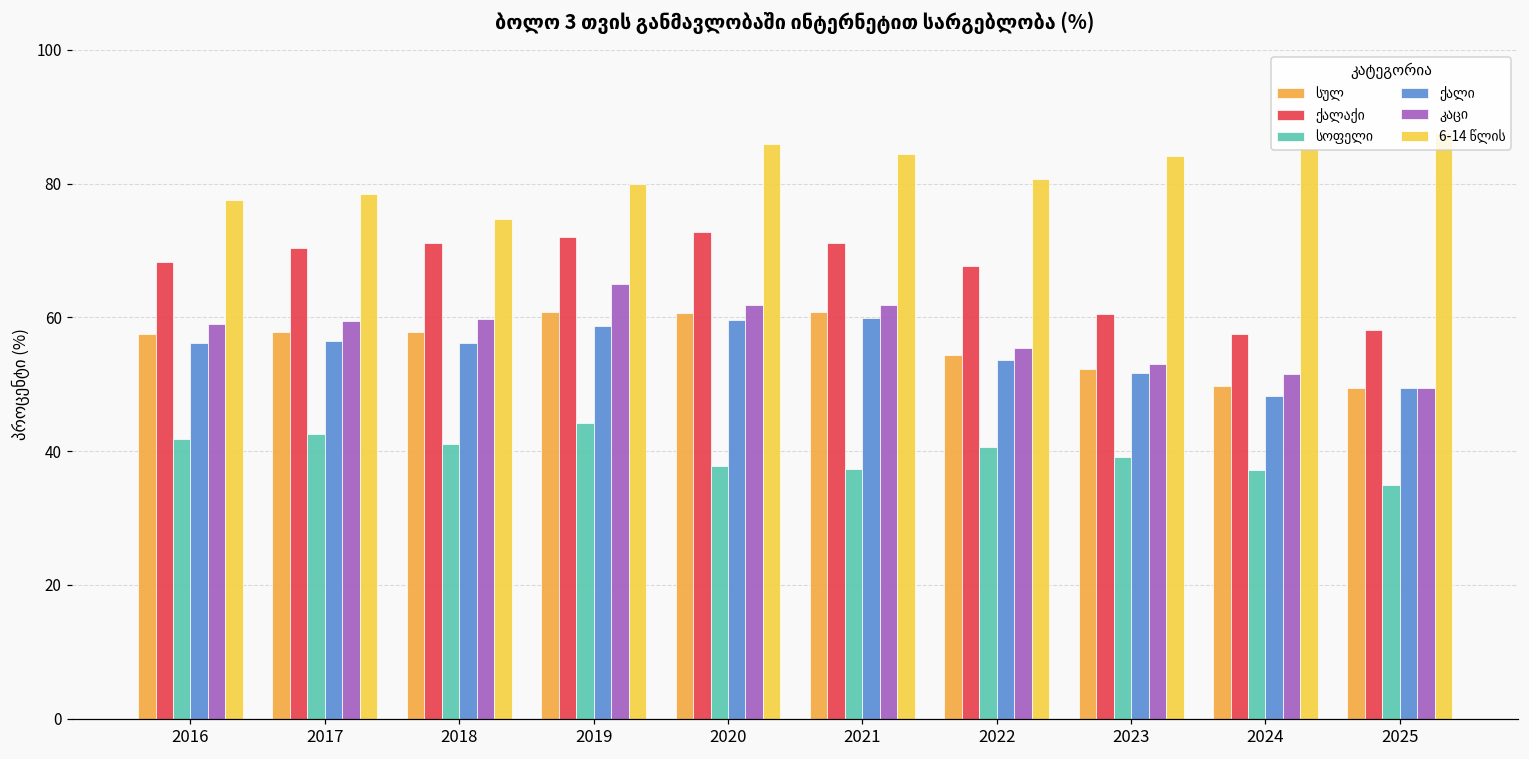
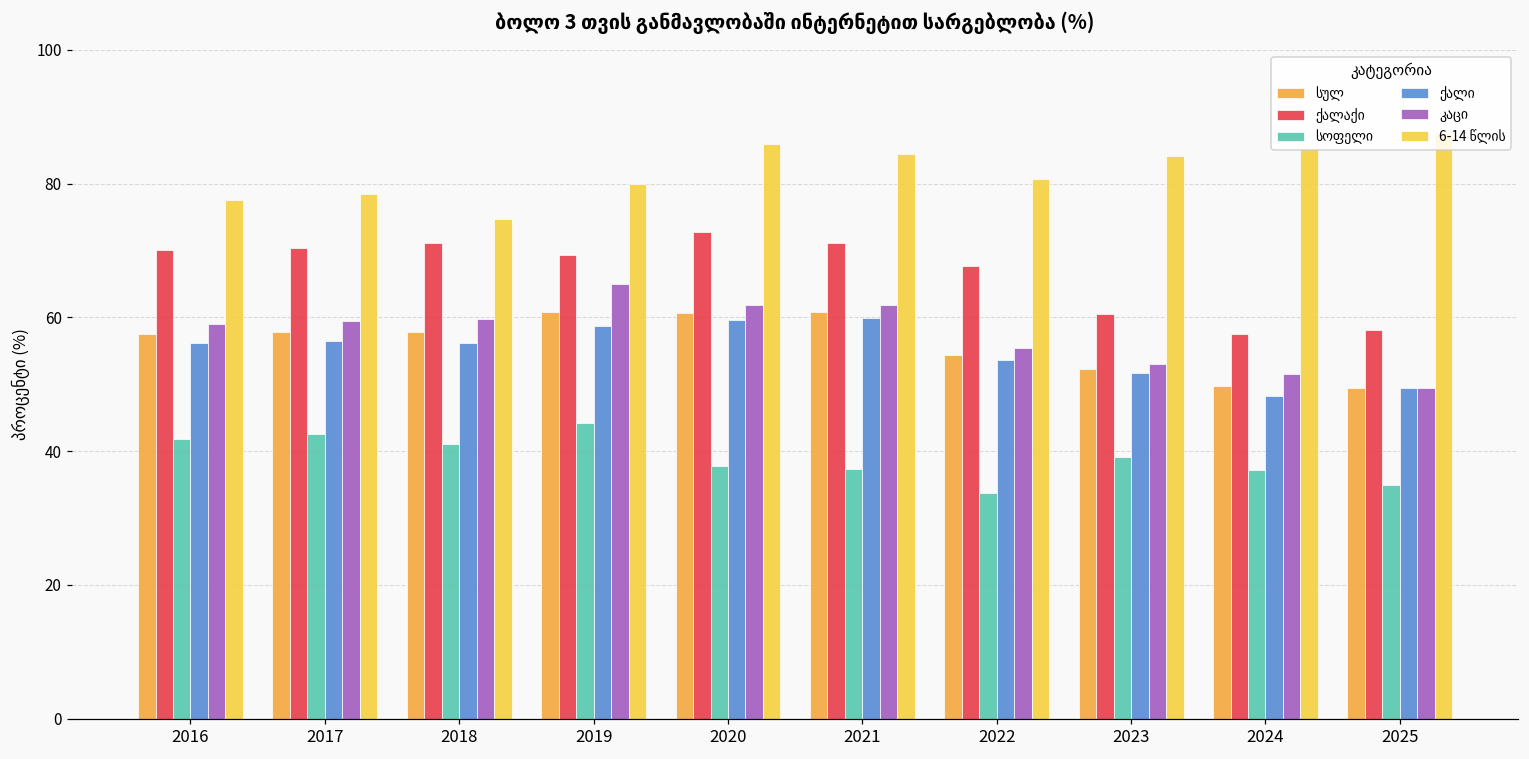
  {
    "ქალაქი": {
-     "2016": 68,
+     "2016": 70,
      "2017": 70,
      "2018": 71,
-     "2019": 72,
+     "2019": 69,
      "2020": 73,
      "2021": 71,
      "2022": 68,
      "2023": 61,
      "2024": 58,
      "2025": 58
    },
    "სოფელი": {
      "2016": 42,
      "2017": 43,
      "2018": 41,
      "2019": 44,
      "2020": 38,
      "2021": 37,
-     "2022": 41,
+     "2022": 34,
      "2023": 39,
      "2024": 37,
      "2025": 35
    },
    "ქალი": {
      "2016": 56,
      "2017": 56,
      "2018": 56,
      "2019": 59,
      "2020": 60,
      "2021": 60,
      "2022": 54,
      "2023": 52,
      "2024": 48,
      "2025": 50
    },
    "კაცი": {
      "2016": 59,
      "2017": 59,
      "2018": 60,
      "2019": 65,
      "2020": 62,
      "2021": 62,
      "2022": 55,
      "2023": 53,
      "2024": 51,
      "2025": 49
    }
  }
